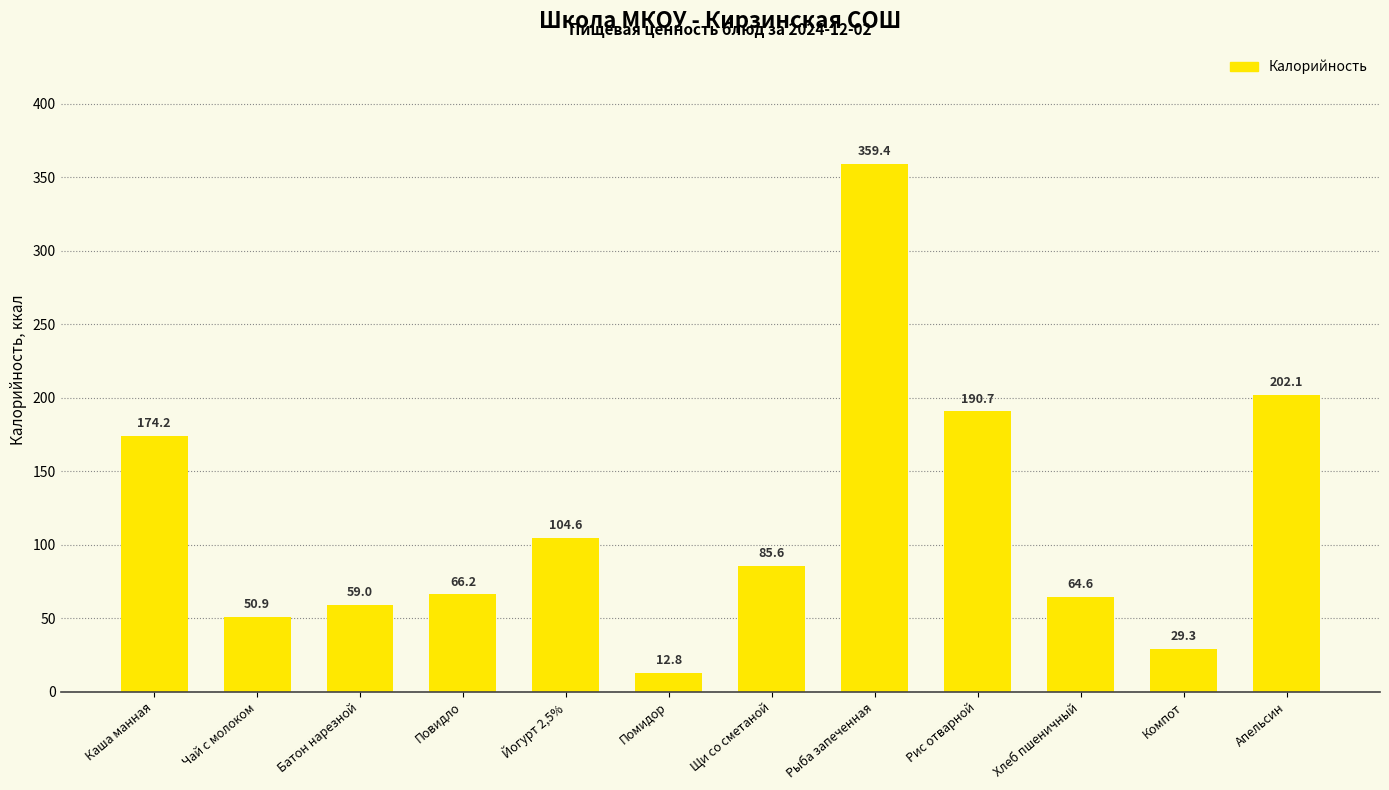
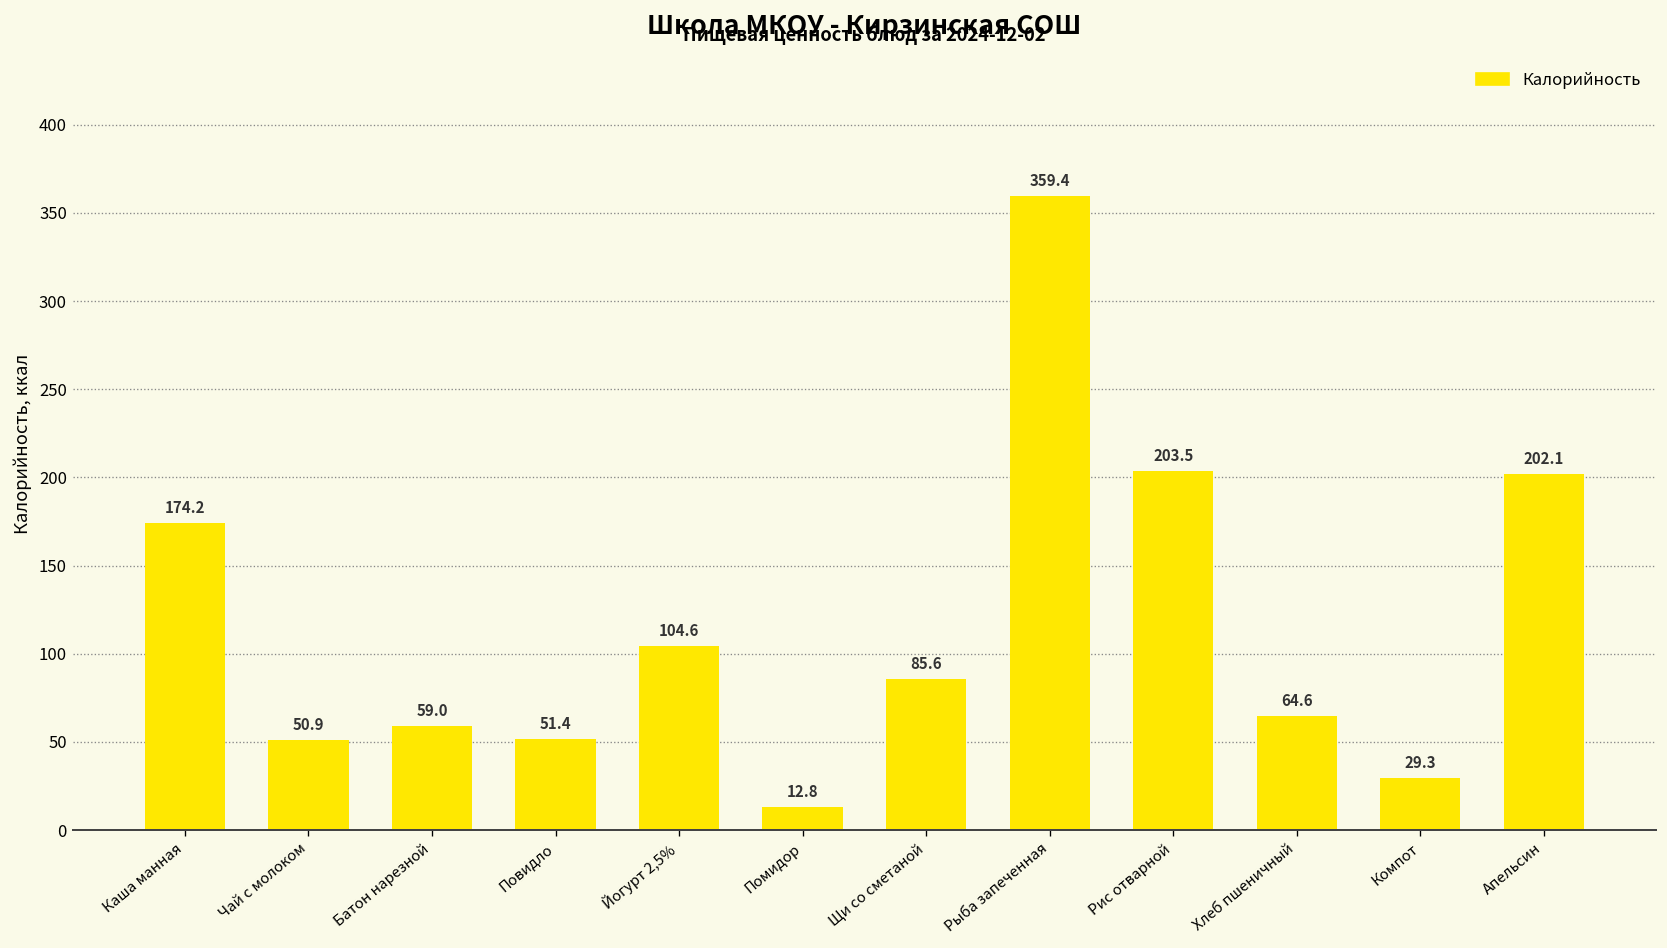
  {
    "Каша манная": 174.2,
    "Чай с молоком": 50.9,
    "Батон нарезной": 59.0,
-   "Повидло": 66.2,
+   "Повидло": 51.4,
    "Йогурт 2,5%": 104.6,
    "Помидор": 12.8,
    "Щи со сметаной": 85.6,
    "Рыба запеченная": 359.4,
-   "Рис отварной": 190.7,
+   "Рис отварной": 203.5,
    "Хлеб пшеничный": 64.6,
    "Компот": 29.3,
    "Апельсин": 202.1
  }
